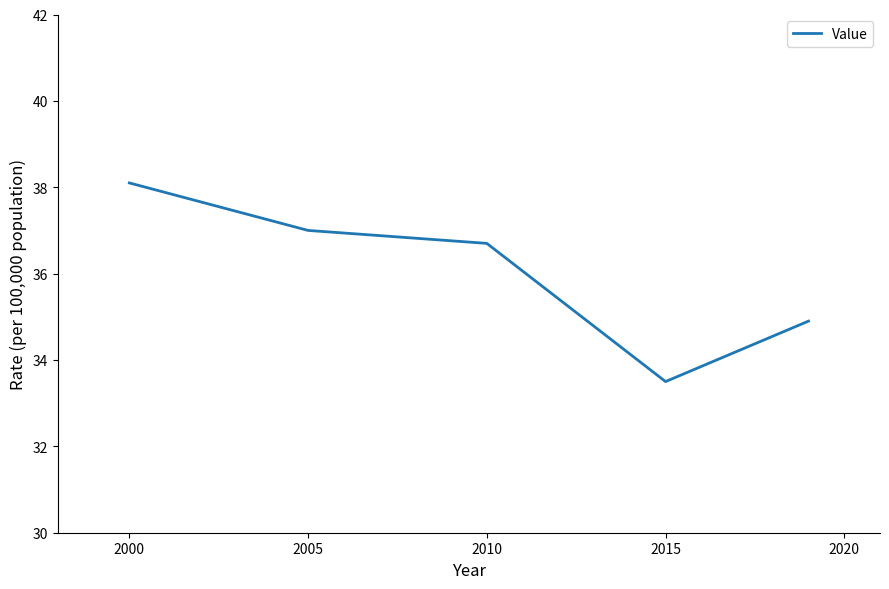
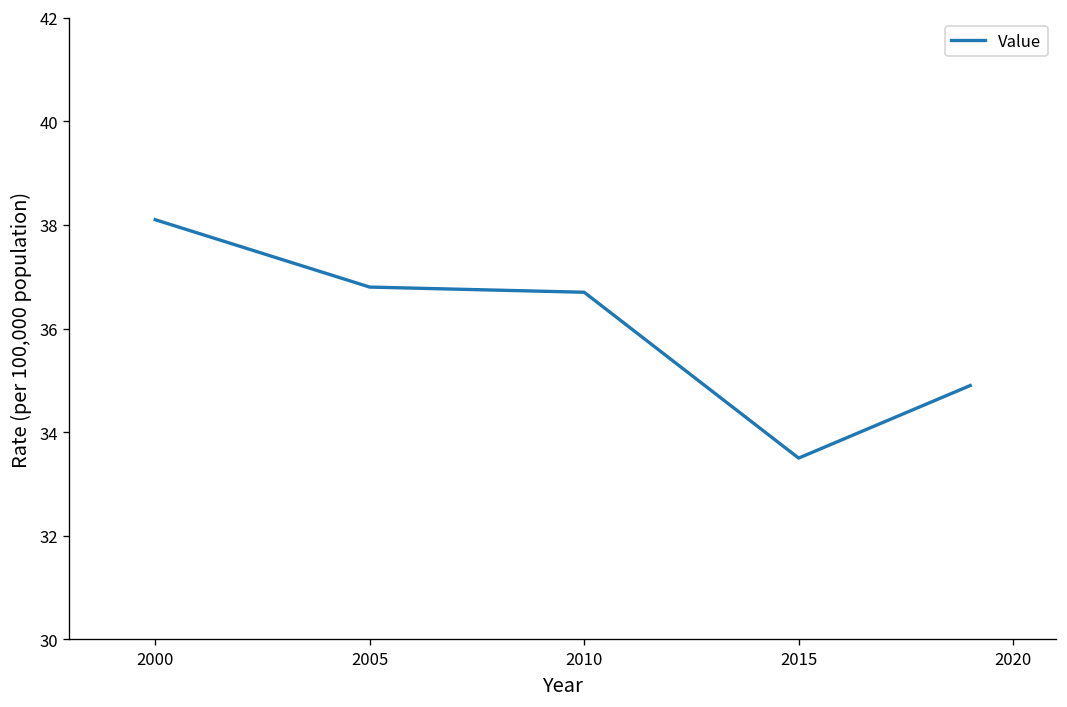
  {
    "2000": 38.1,
-   "2005": 37.0,
+   "2005": 36.8,
    "2010": 36.7,
    "2015": 33.5
  }
